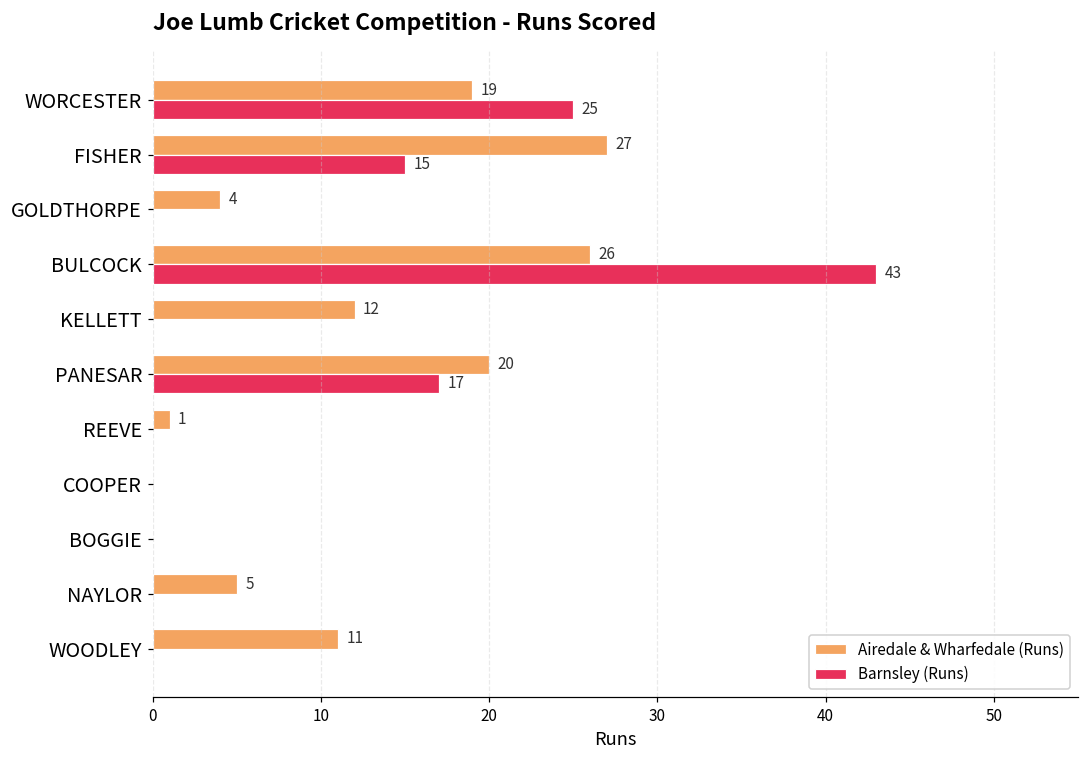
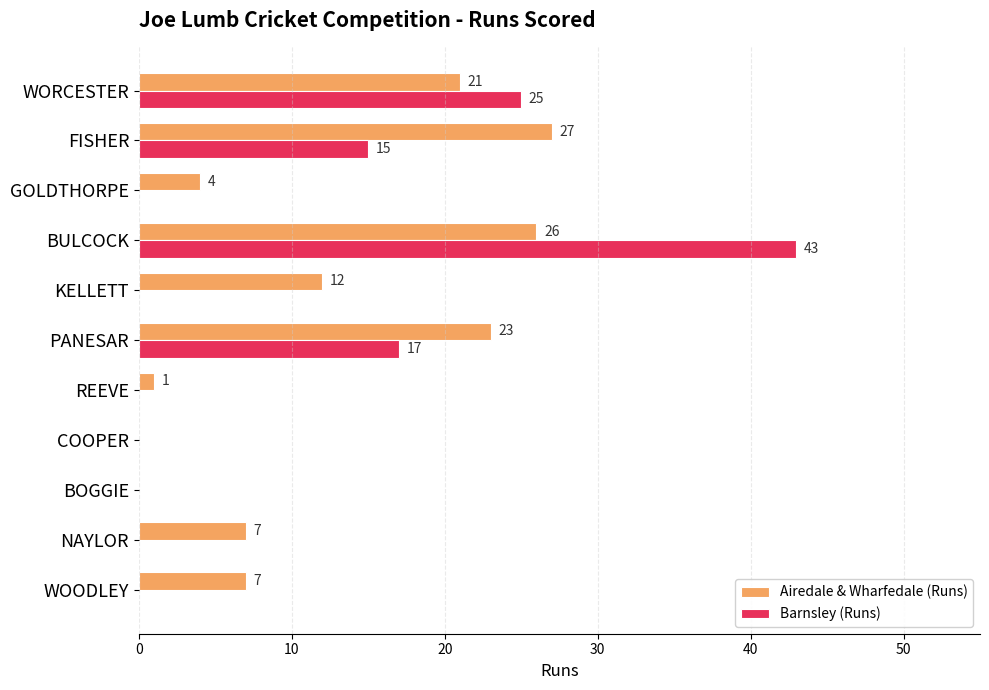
  {
    "Airedale & Wharfedale (Runs)": {
-     "WORCESTER": 19,
+     "WORCESTER": 21,
      "FISHER": 27,
      "GOLDTHORPE": 4,
      "BULCOCK": 26,
      "KELLETT": 12,
-     "PANESAR": 20,
+     "PANESAR": 23,
      "REEVE": 1,
-     "NAYLOR": 5,
-     "WOODLEY": 11
+     "NAYLOR": 7,
+     "WOODLEY": 7
    },
    "Barnsley (Runs)": {
      "WORCESTER": 25,
      "FISHER": 15,
      "BULCOCK": 43,
      "PANESAR": 17
    }
  }
